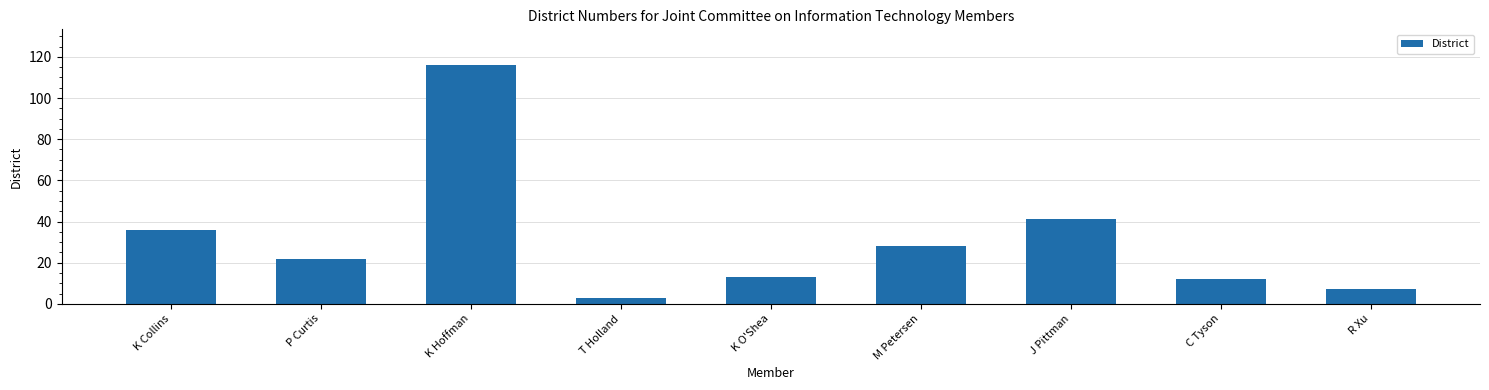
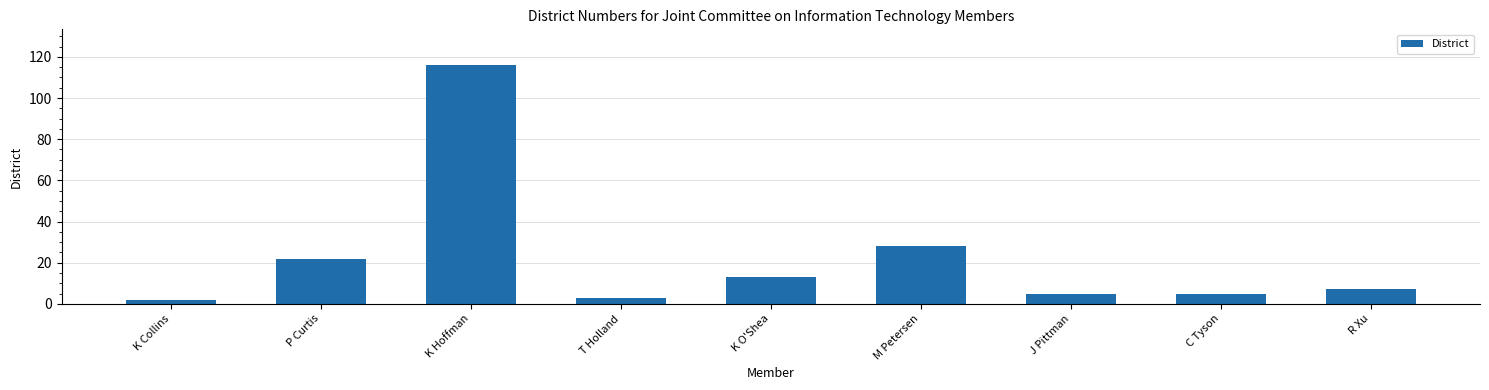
  {
-   "K Collins": 36,
+   "K Collins": 2,
    "P Curtis": 22,
    "K Hoffman": 116,
    "T Holland": 3,
    "K O'Shea": 13,
    "M Petersen": 28,
-   "J Pittman": 41,
-   "C Tyson": 12,
+   "J Pittman": 5,
+   "C Tyson": 5,
    "R Xu": 7
  }
